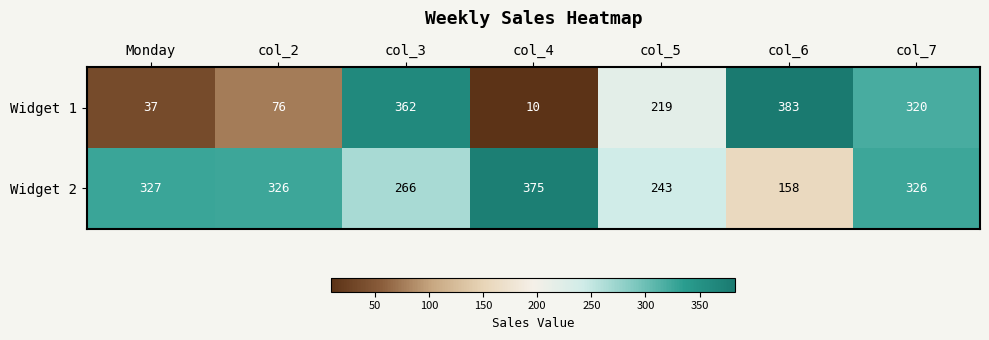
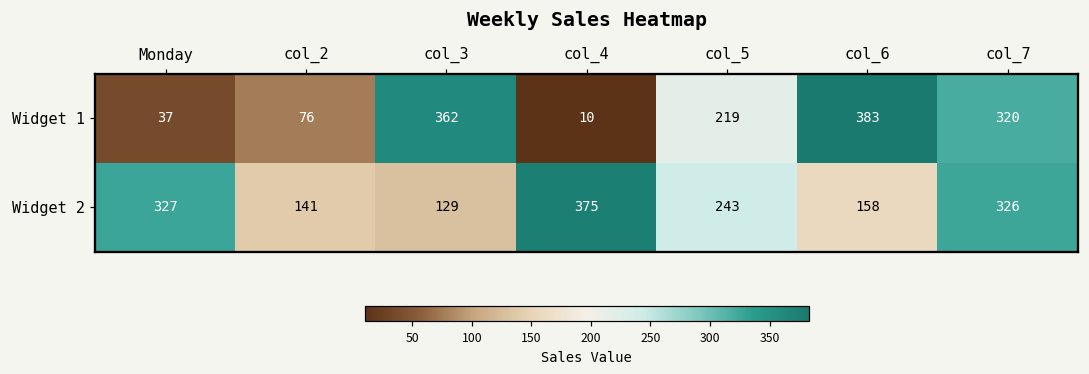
  {
    "Widget 1": {
      "Monday": 37,
      "col_2": 76,
      "col_3": 362,
      "col_4": 10,
      "col_5": 219,
      "col_6": 383,
      "col_7": 320
    },
    "Widget 2": {
      "Monday": 327,
-     "col_2": 326,
-     "col_3": 266,
+     "col_2": 141,
+     "col_3": 129,
      "col_4": 375,
      "col_5": 243,
      "col_6": 158,
      "col_7": 326
    }
  }
